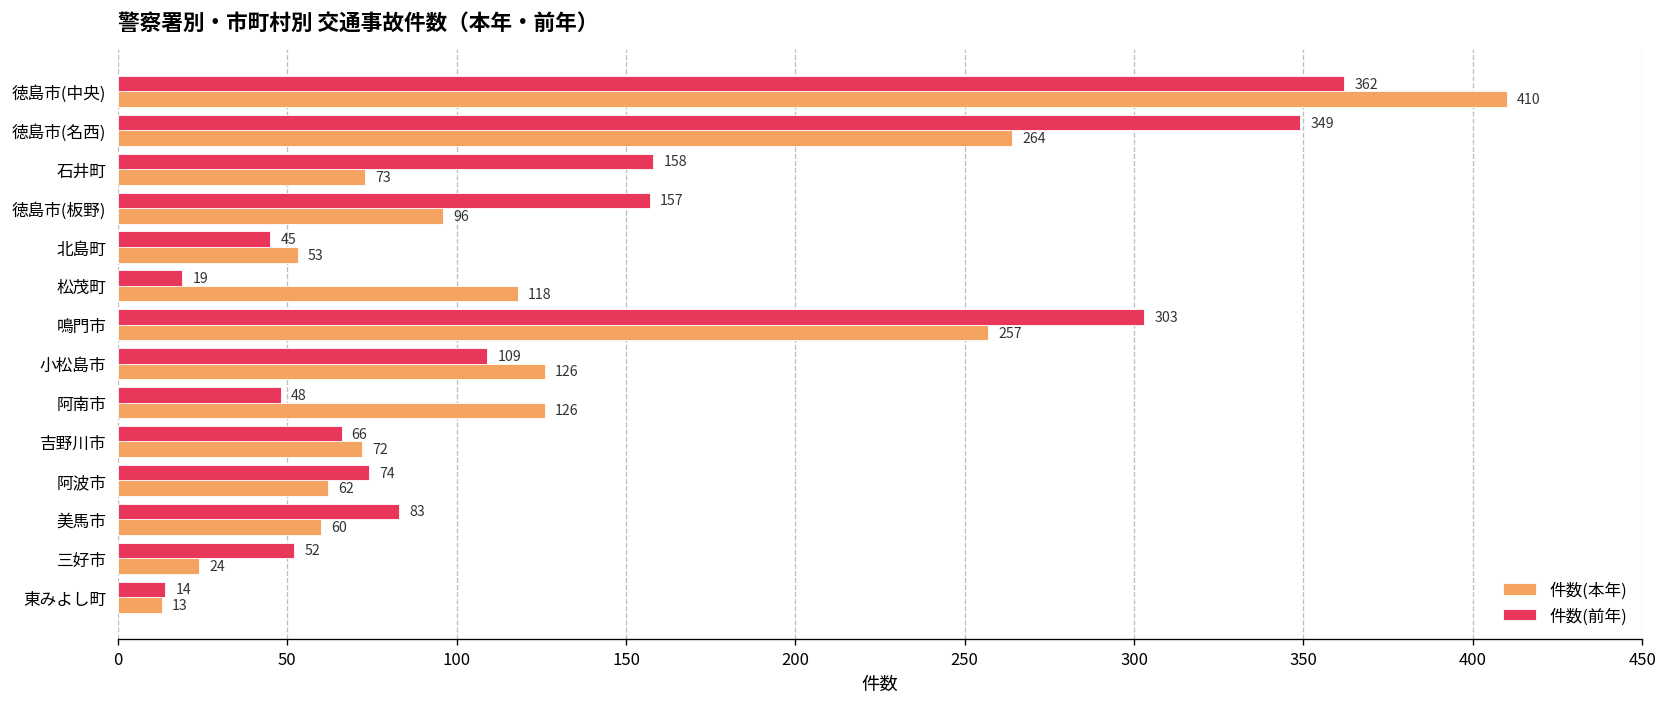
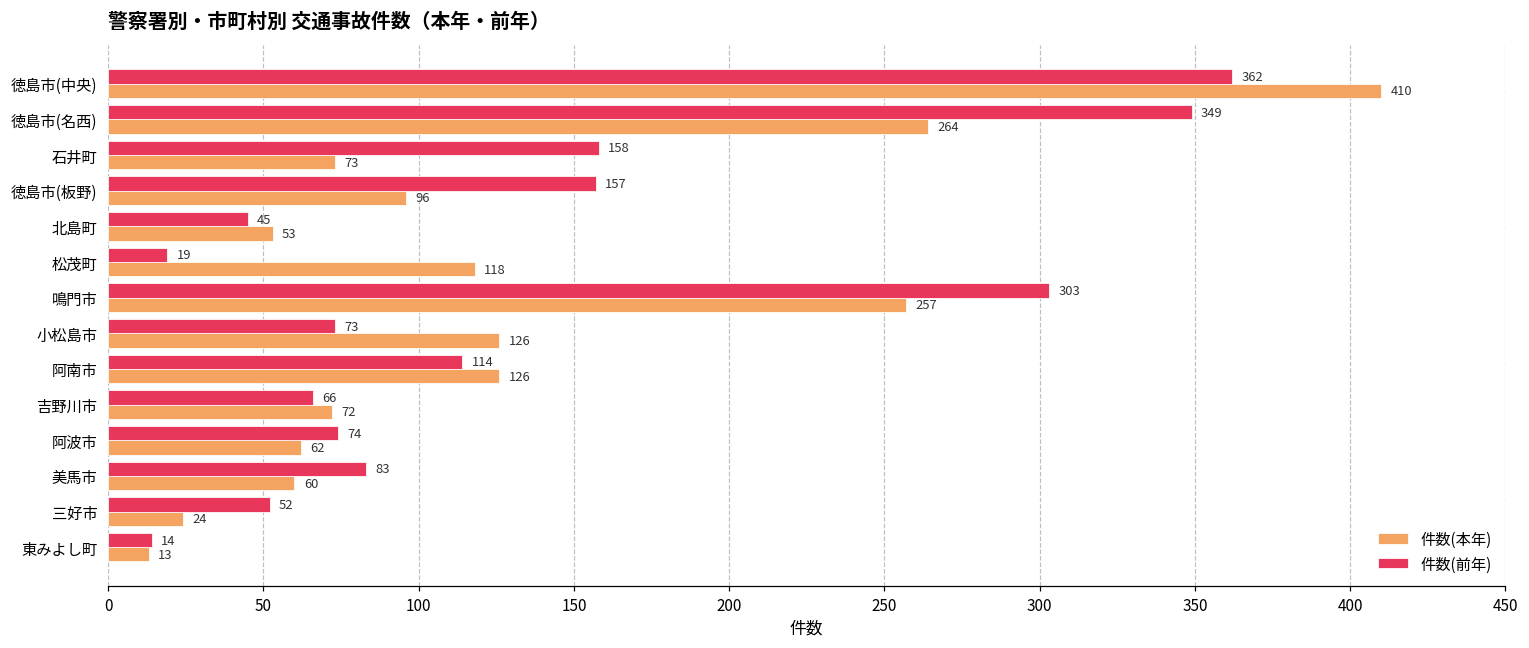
  {
    "件数(本年)": {
      "徳島市(中央)": 410,
      "徳島市(名西)": 264,
      "石井町": 73,
      "徳島市(板野)": 96,
      "北島町": 53,
      "松茂町": 118,
      "鳴門市": 257,
      "小松島市": 126,
      "阿南市": 126,
      "吉野川市": 72,
      "阿波市": 62,
      "美馬市": 60,
      "三好市": 24,
      "東みよし町": 13
    },
    "件数(前年)": {
      "徳島市(中央)": 362,
      "徳島市(名西)": 349,
      "石井町": 158,
      "徳島市(板野)": 157,
      "北島町": 45,
      "松茂町": 19,
      "鳴門市": 303,
-     "小松島市": 109,
-     "阿南市": 48,
+     "小松島市": 73,
+     "阿南市": 114,
      "吉野川市": 66,
      "阿波市": 74,
      "美馬市": 83,
      "三好市": 52,
      "東みよし町": 14
    }
  }
